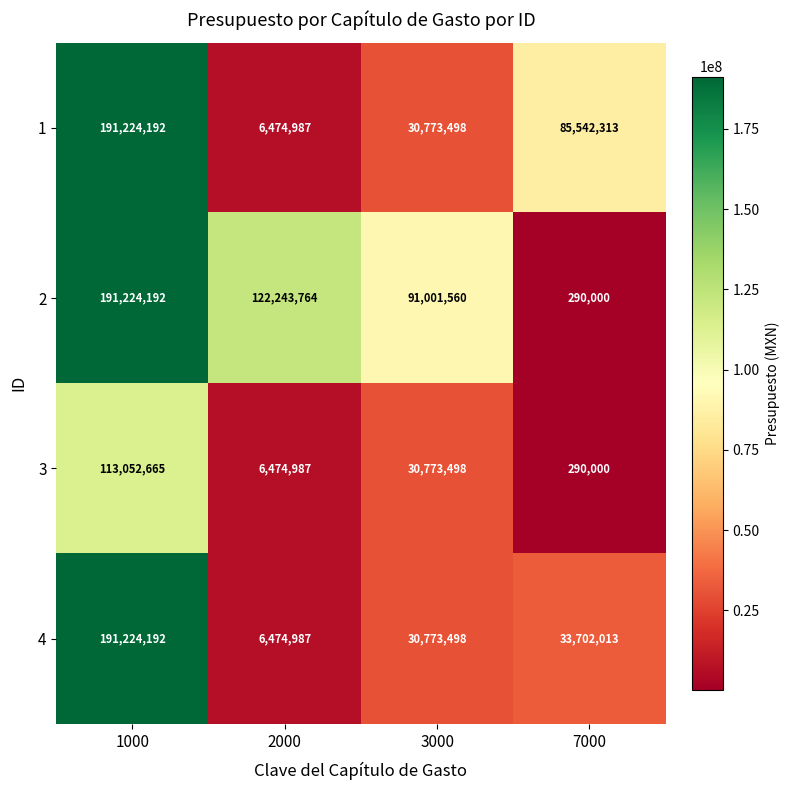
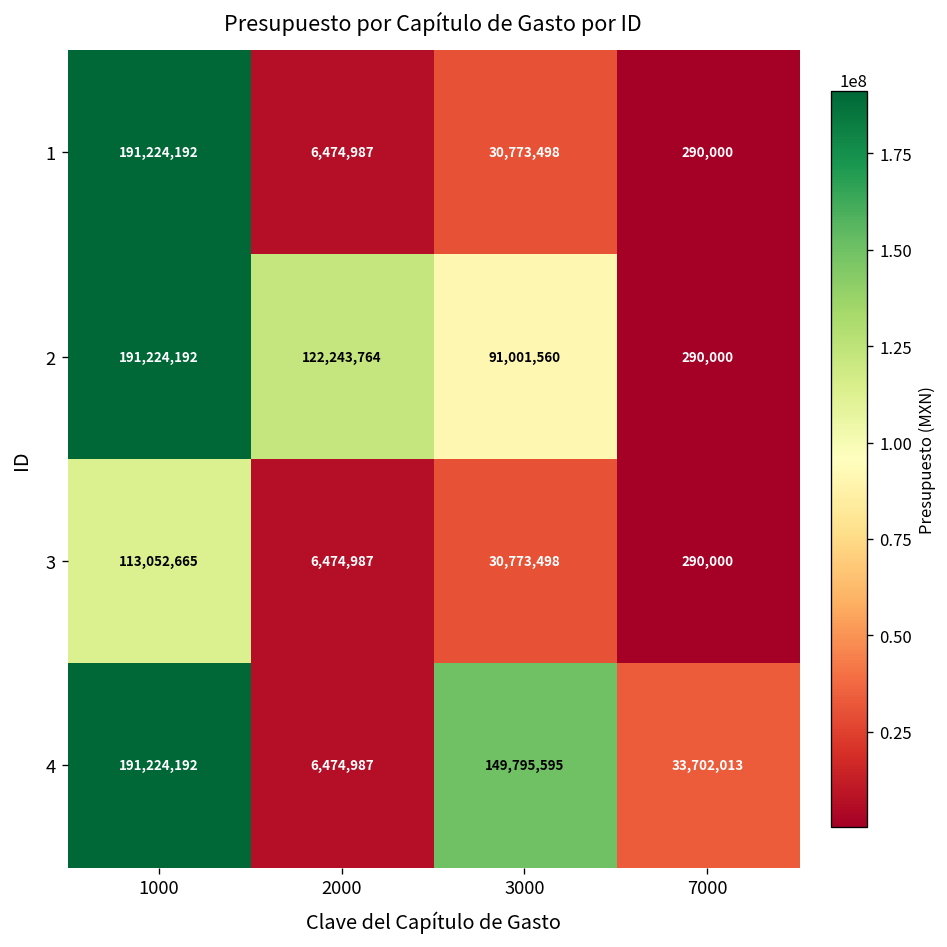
  {
    "1": {
      "1000": "191,224,192",
      "2000": "6,474,987",
      "3000": "30,773,498",
-     "7000": "85,542,313"
+     "7000": "290,000"
    },
    "2": {
      "1000": "191,224,192",
      "2000": "122,243,764",
      "3000": "91,001,560",
      "7000": "290,000"
    },
    "3": {
      "1000": "113,052,665",
      "2000": "6,474,987",
      "3000": "30,773,498",
      "7000": "290,000"
    },
    "4": {
      "1000": "191,224,192",
      "2000": "6,474,987",
-     "3000": "30,773,498",
+     "3000": "149,795,595",
      "7000": "33,702,013"
    }
  }
